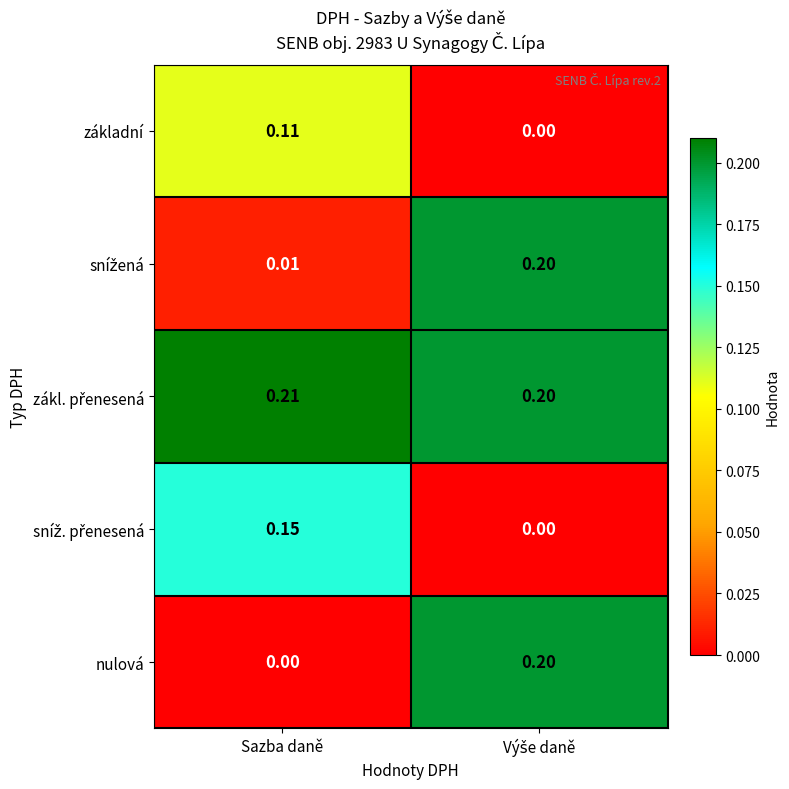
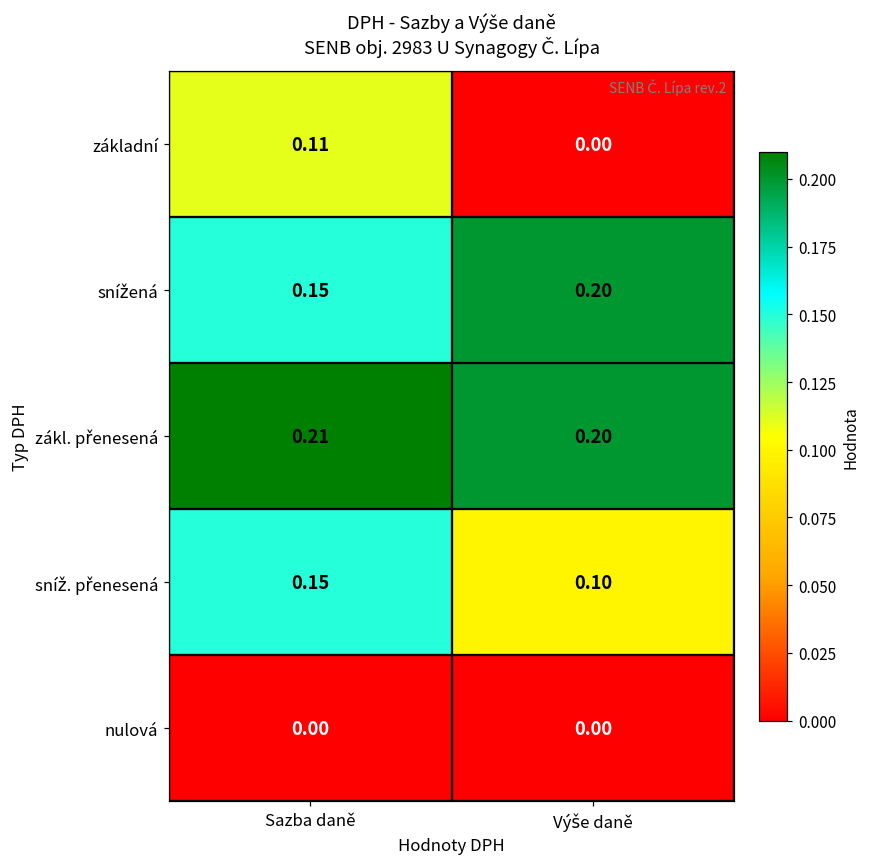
  {
    "základní": {
      "Sazba daně": 0.11
    },
    "snížená": {
-     "Sazba daně": 0.01,
+     "Sazba daně": 0.15,
      "Výše daně": 0.20
    },
    "zákl. přenesená": {
      "Sazba daně": 0.21,
      "Výše daně": 0.20
    },
    "sníž. přenesená": {
      "Sazba daně": 0.15,
-     "Výše daně": 0.00
+     "Výše daně": 0.10
    },
    "nulová": {
      "Sazba daně": 0.00,
-     "Výše daně": 0.20
+     "Výše daně": 0.00
    }
  }
